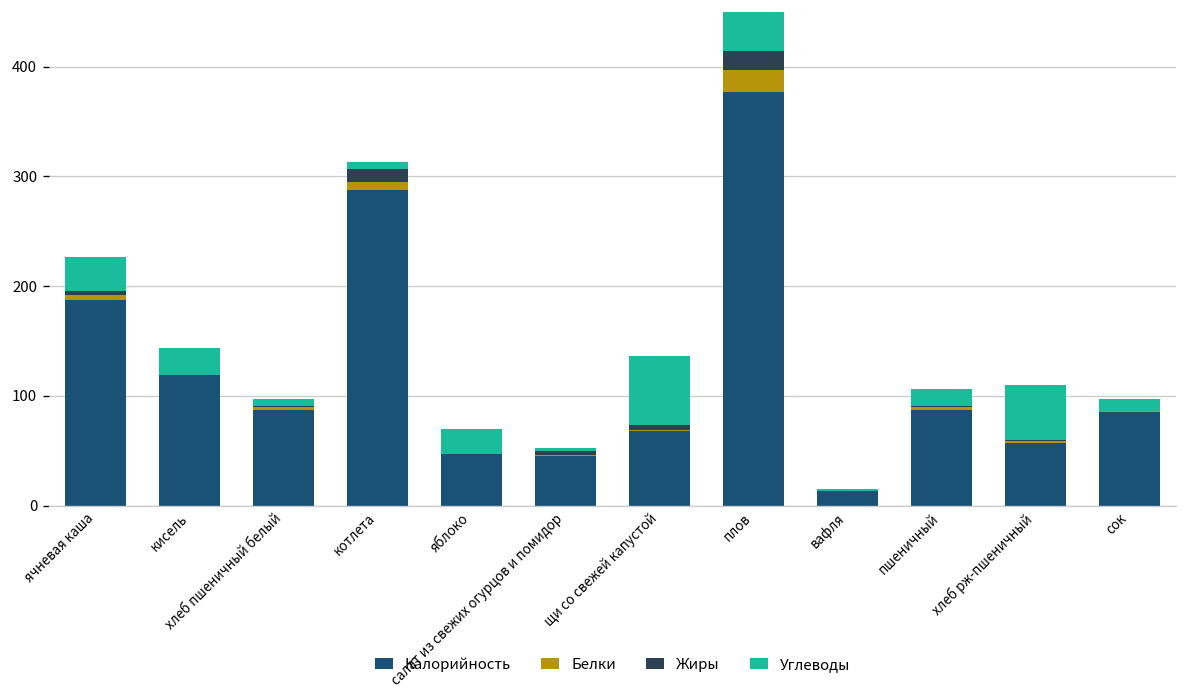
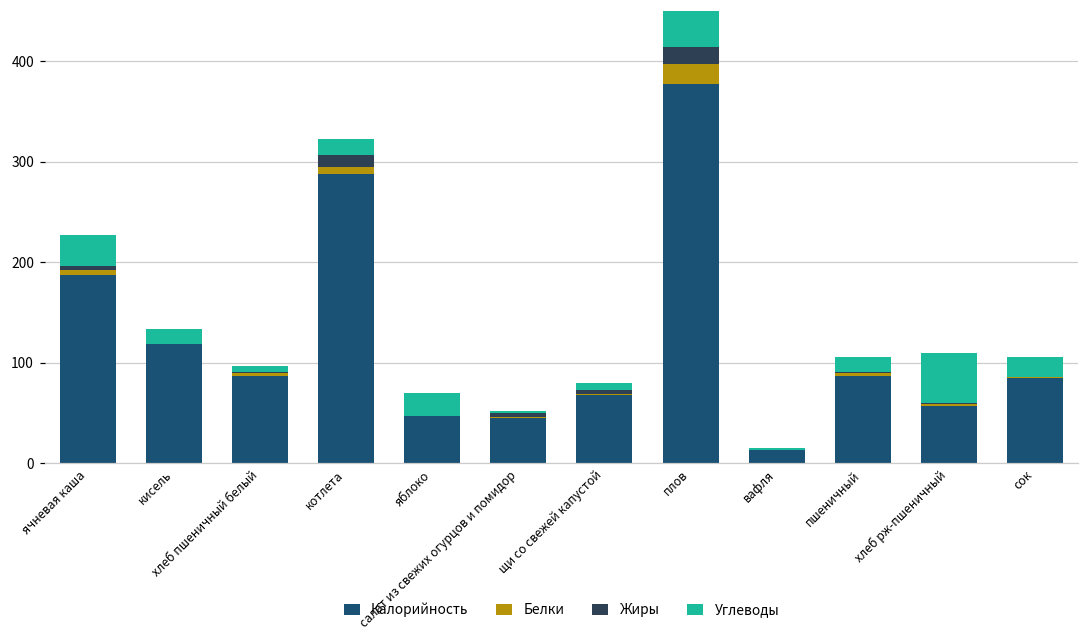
  {
    "Белки": {
      "ячневая каша": 10,
      "кисель": 0,
      "хлеб пшеничный белый": 0,
      "котлета": 10,
      "яблоко": 0,
      "плов": 20,
      "вафля": 0,
      "пшеничный": 0
    },
    "Углеводы": {
      "ячневая каша": 30,
-     "кисель": 30,
+     "кисель": 20,
      "хлеб пшеничный белый": 10,
-     "котлета": 10,
+     "котлета": 20,
      "яблоко": 20,
-     "щи со свежей капустой": 60,
+     "щи со свежей капустой": 10,
      "плов": 40,
      "пшеничный": 20,
      "хлеб рж-пшеничный": 50,
-     "сок": 10
+     "сок": 20
    }
  }
